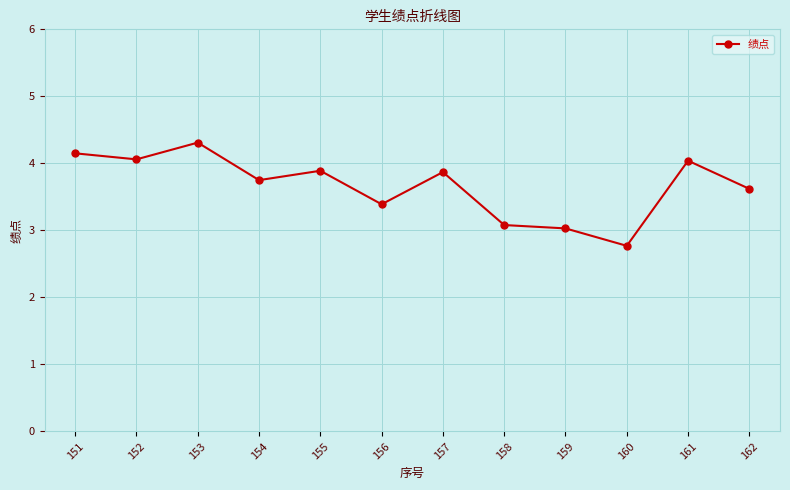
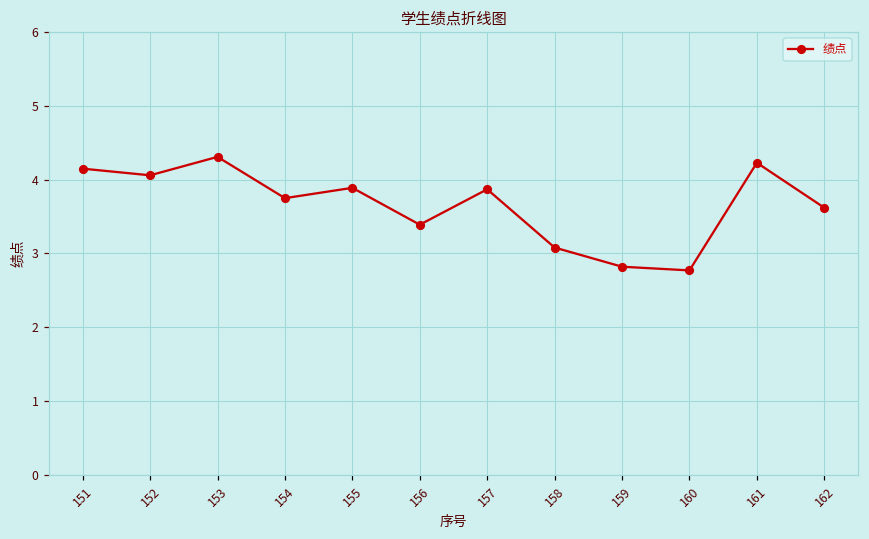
  {
    "151": 4.2,
    "152": 4.1,
    "153": 4.3,
    "154": 3.8,
    "155": 3.9,
    "156": 3.4,
    "157": 3.9,
    "158": 3.1,
-   "159": 3.0,
+   "159": 2.8,
    "160": 2.8,
-   "161": 4.0,
+   "161": 4.2,
    "162": 3.6
  }
